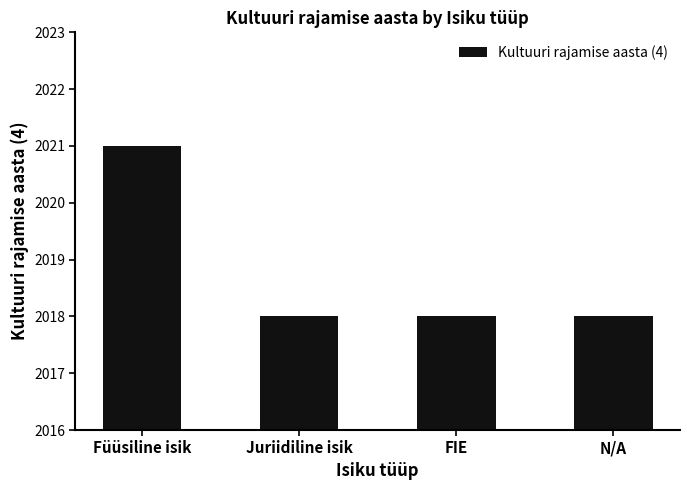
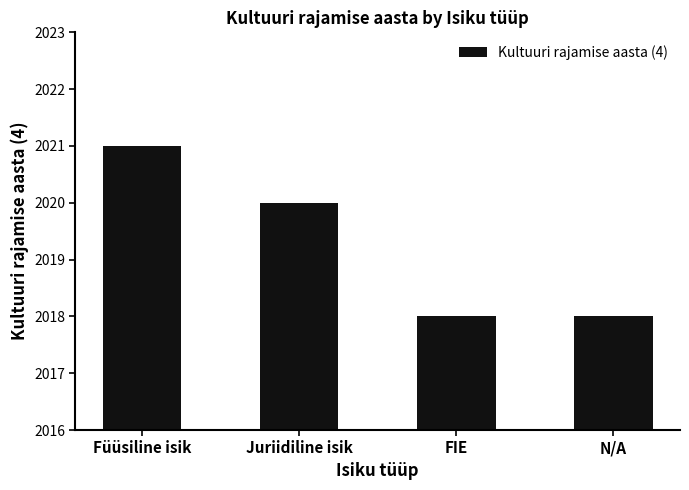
  {
    "Füüsiline isik": 2021,
-   "Juriidiline isik": 2018,
+   "Juriidiline isik": 2020,
    "FIE": 2018,
    "N/A": 2018
  }
